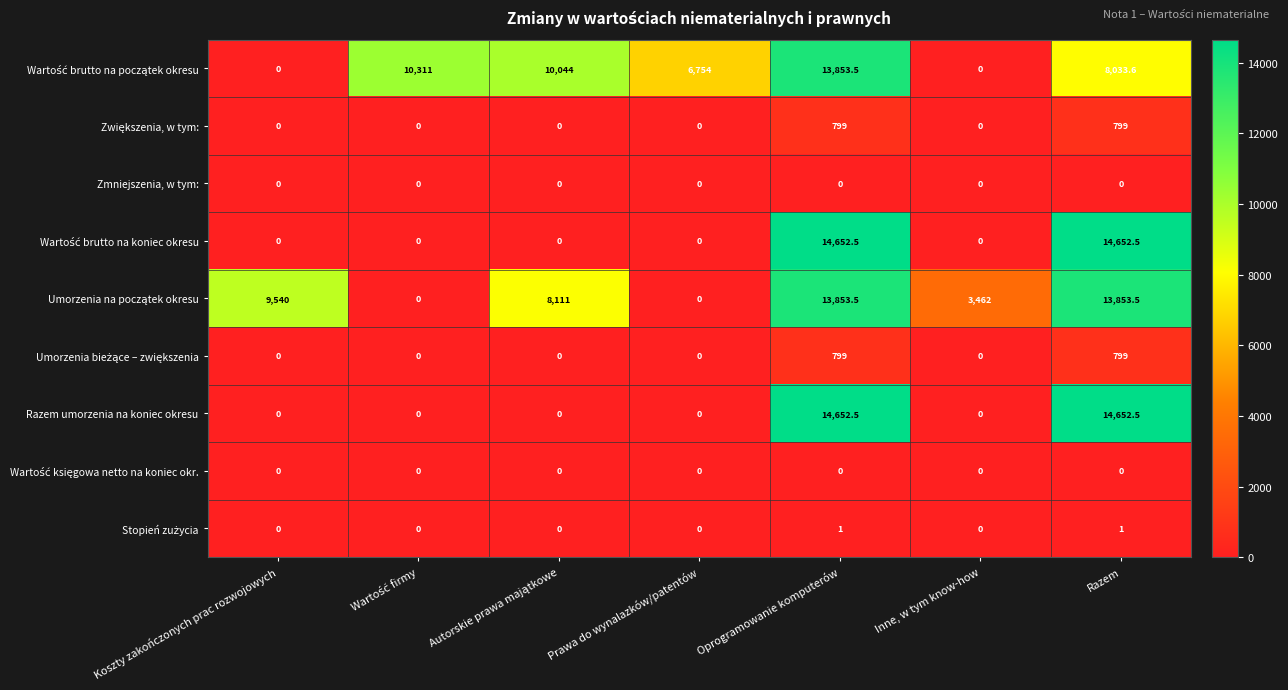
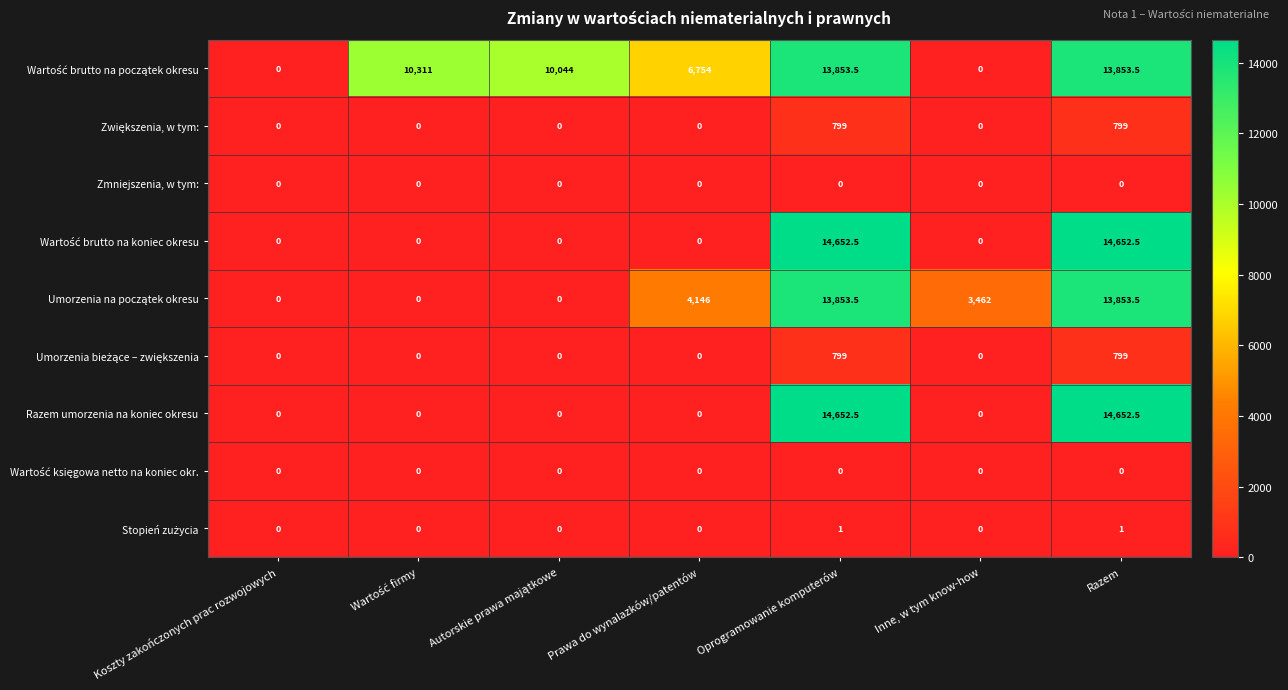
  {
    "Wartość brutto na początek okresu": {
      "Koszty zakończonych prac rozwojowych": "0",
      "Wartość firmy": "10,311",
      "Autorskie prawa majątkowe": "10,044",
      "Prawa do wynalazków/patentów": "6,754",
      "Oprogramowanie komputerów": "13,853.5",
      "Inne, w tym know-how": "0",
-     "Razem": "8,033.6"
+     "Razem": "13,853.5"
    },
    "Zwiększenia, w tym:": {
      "Koszty zakończonych prac rozwojowych": "0",
      "Wartość firmy": "0",
      "Autorskie prawa majątkowe": "0",
      "Prawa do wynalazków/patentów": "0",
      "Oprogramowanie komputerów": "799",
      "Inne, w tym know-how": "0",
      "Razem": "799"
    },
    "Zmniejszenia, w tym:": {
      "Koszty zakończonych prac rozwojowych": "0",
      "Wartość firmy": "0",
      "Autorskie prawa majątkowe": "0",
      "Prawa do wynalazków/patentów": "0",
      "Oprogramowanie komputerów": "0",
      "Inne, w tym know-how": "0",
      "Razem": "0"
    },
    "Wartość brutto na koniec okresu": {
      "Koszty zakończonych prac rozwojowych": "0",
      "Wartość firmy": "0",
      "Autorskie prawa majątkowe": "0",
      "Prawa do wynalazków/patentów": "0",
      "Oprogramowanie komputerów": "14,652.5",
      "Inne, w tym know-how": "0",
      "Razem": "14,652.5"
    },
    "Umorzenia na początek okresu": {
-     "Koszty zakończonych prac rozwojowych": "9,540",
+     "Koszty zakończonych prac rozwojowych": "0",
      "Wartość firmy": "0",
-     "Autorskie prawa majątkowe": "8,111",
-     "Prawa do wynalazków/patentów": "0",
+     "Autorskie prawa majątkowe": "0",
+     "Prawa do wynalazków/patentów": "4,146",
      "Oprogramowanie komputerów": "13,853.5",
      "Inne, w tym know-how": "3,462",
      "Razem": "13,853.5"
    },
    "Umorzenia bieżące – zwiększenia": {
      "Koszty zakończonych prac rozwojowych": "0",
      "Wartość firmy": "0",
      "Autorskie prawa majątkowe": "0",
      "Prawa do wynalazków/patentów": "0",
      "Oprogramowanie komputerów": "799",
      "Inne, w tym know-how": "0",
      "Razem": "799"
    },
    "Razem umorzenia na koniec okresu": {
      "Koszty zakończonych prac rozwojowych": "0",
      "Wartość firmy": "0",
      "Autorskie prawa majątkowe": "0",
      "Prawa do wynalazków/patentów": "0",
      "Oprogramowanie komputerów": "14,652.5",
      "Inne, w tym know-how": "0",
      "Razem": "14,652.5"
    },
    "Wartość księgowa netto na koniec okr.": {
      "Koszty zakończonych prac rozwojowych": "0",
      "Wartość firmy": "0",
      "Autorskie prawa majątkowe": "0",
      "Prawa do wynalazków/patentów": "0",
      "Oprogramowanie komputerów": "0",
      "Inne, w tym know-how": "0",
      "Razem": "0"
    },
    "Stopień zużycia": {
      "Koszty zakończonych prac rozwojowych": "0",
      "Wartość firmy": "0",
      "Autorskie prawa majątkowe": "0",
      "Prawa do wynalazków/patentów": "0",
      "Oprogramowanie komputerów": "1",
      "Inne, w tym know-how": "0",
      "Razem": "1"
    }
  }
